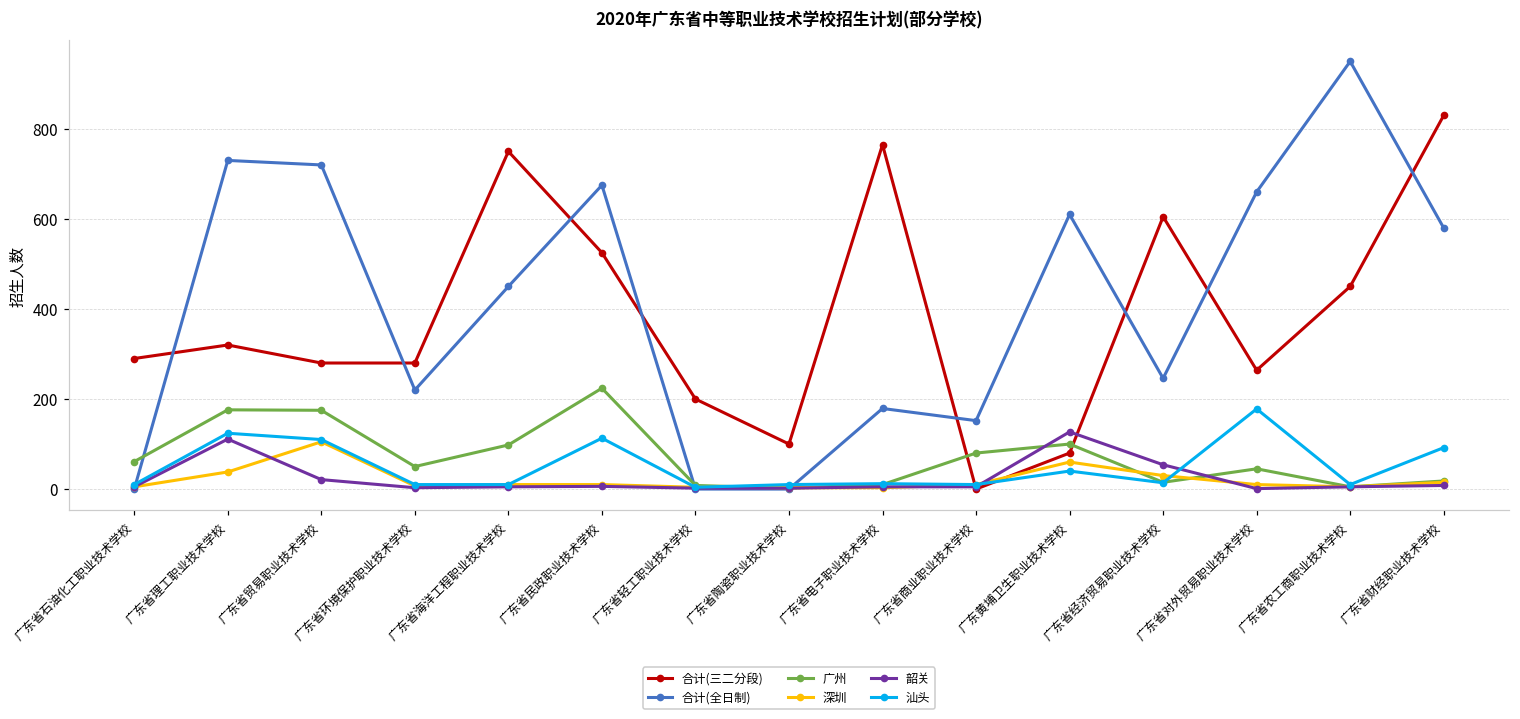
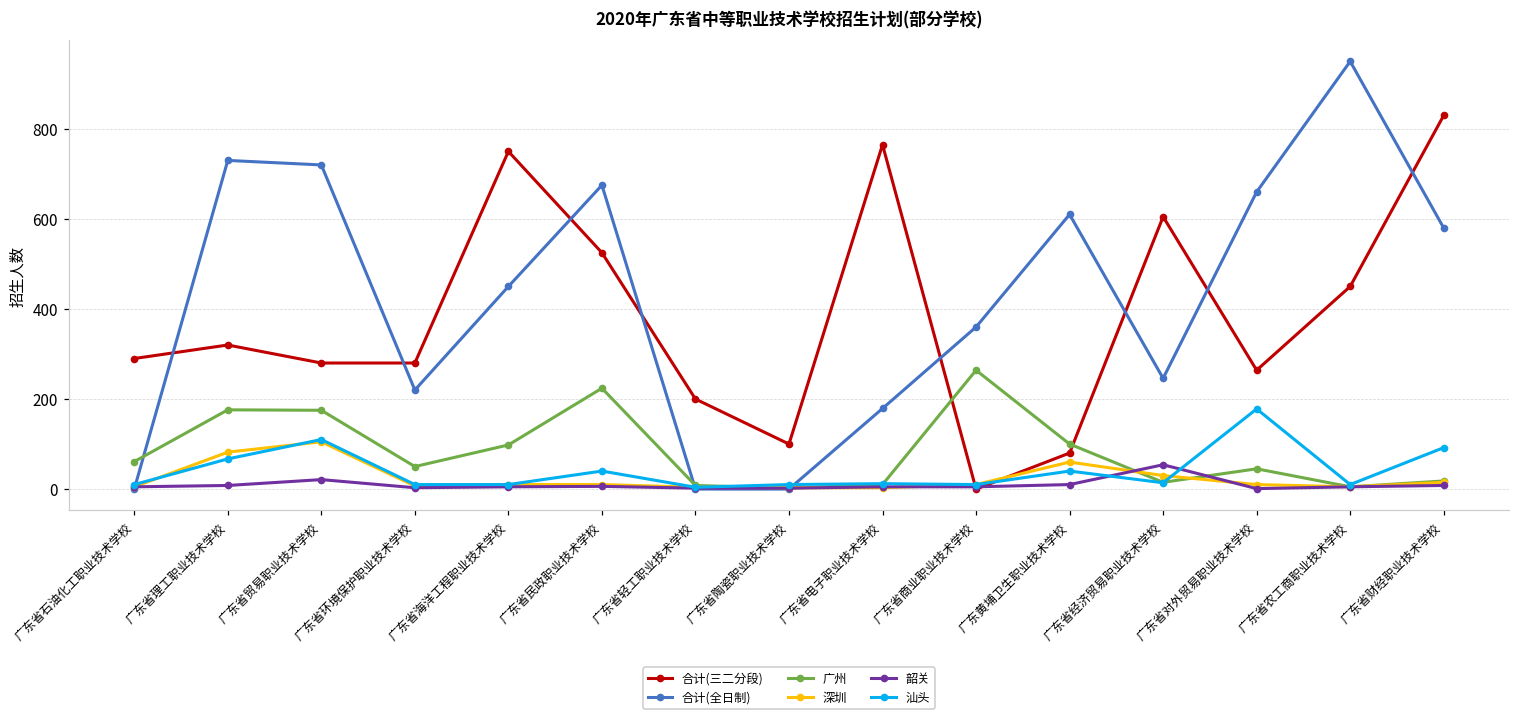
  {
    "合计(三二分段)": {
      "广东省石油化工职业技术学校": 290,
      "广东省理工职业技术学校": 320,
      "广东省贸易职业技术学校": 280,
      "广东省环境保护职业技术学校": 280,
      "广东省海洋工程职业技术学校": 750,
      "广东省民政职业技术学校": 530,
      "广东省轻工职业技术学校": 200,
      "广东省陶瓷职业技术学校": 100,
      "广东省电子职业技术学校": 770,
      "广东黄埔卫生职业技术学校": 80,
      "广东省经济贸易职业技术学校": 610,
      "广东省对外贸易职业技术学校": 260,
      "广东省农工商职业技术学校": 450,
      "广东省财经职业技术学校": 830
    },
    "合计(全日制)": {
      "广东省理工职业技术学校": 730,
      "广东省贸易职业技术学校": 720,
      "广东省环境保护职业技术学校": 220,
      "广东省海洋工程职业技术学校": 450,
      "广东省民政职业技术学校": 680,
      "广东省电子职业技术学校": 180,
-     "广东省商业职业技术学校": 150,
+     "广东省商业职业技术学校": 360,
      "广东黄埔卫生职业技术学校": 610,
      "广东省经济贸易职业技术学校": 250,
      "广东省对外贸易职业技术学校": 660,
      "广东省农工商职业技术学校": 950,
      "广东省财经职业技术学校": 580
    },
    "广州": {
      "广东省石油化工职业技术学校": 60,
      "广东省理工职业技术学校": 180,
      "广东省贸易职业技术学校": 180,
      "广东省环境保护职业技术学校": 50,
      "广东省海洋工程职业技术学校": 100,
      "广东省民政职业技术学校": 220,
-     "广东省商业职业技术学校": 80,
+     "广东省商业职业技术学校": 260,
      "广东黄埔卫生职业技术学校": 100,
      "广东省对外贸易职业技术学校": 50
    },
    "深圳": {
-     "广东省理工职业技术学校": 40,
+     "广东省理工职业技术学校": 80,
      "广东黄埔卫生职业技术学校": 60,
      "广东省经济贸易职业技术学校": 30,
      "广东省对外贸易职业技术学校": 10
    },
    "韶关": {
-     "广东省理工职业技术学校": 110,
+     "广东省理工职业技术学校": 10,
      "广东省贸易职业技术学校": 20,
-     "广东黄埔卫生职业技术学校": 130,
+     "广东黄埔卫生职业技术学校": 10,
      "广东省经济贸易职业技术学校": 50,
      "广东省对外贸易职业技术学校": 0,
      "广东省财经职业技术学校": 10
    },
    "汕头": {
-     "广东省理工职业技术学校": 120,
-     "广东省民政职业技术学校": 110,
+     "广东省理工职业技术学校": 70,
+     "广东省民政职业技术学校": 40,
      "广东省陶瓷职业技术学校": 10,
      "广东黄埔卫生职业技术学校": 40,
      "广东省对外贸易职业技术学校": 180,
      "广东省财经职业技术学校": 90
    }
  }
